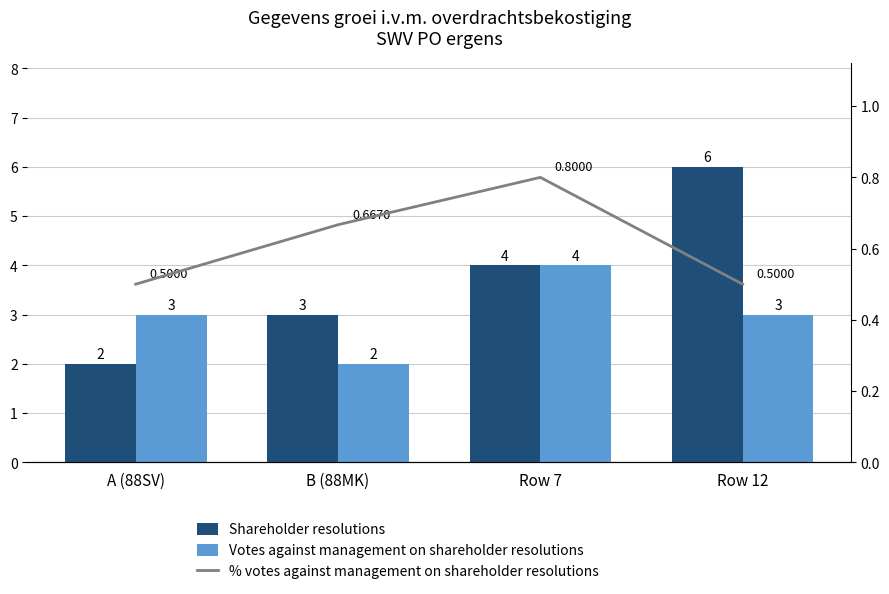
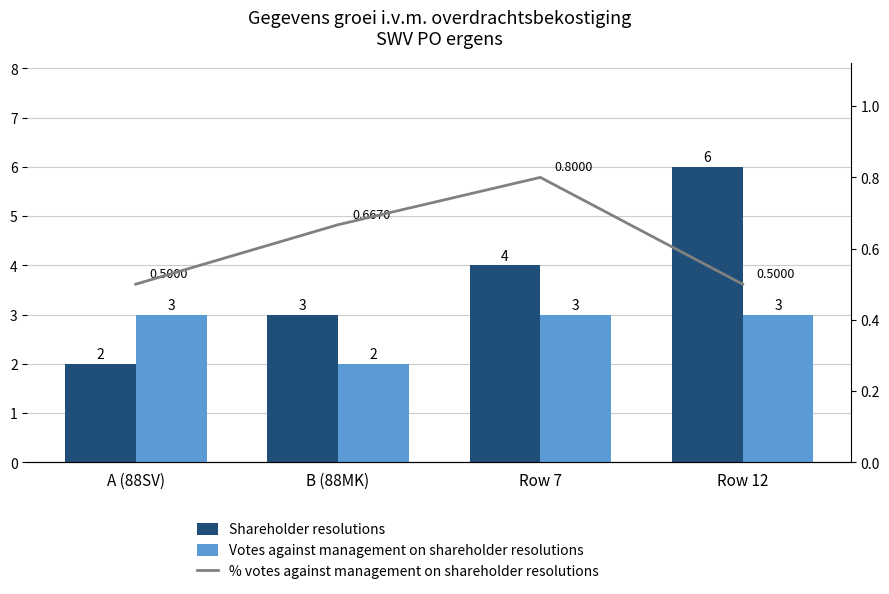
  {
    "Shareholder resolutions": {
      "A (88SV)": 2,
      "B (88MK)": 3,
      "Row 7": 4,
      "Row 12": 6
    },
    "Votes against management on shareholder resolutions": {
      "A (88SV)": 3,
      "B (88MK)": 2,
-     "Row 7": 4,
+     "Row 7": 3,
      "Row 12": 3
    },
    "% votes against management on shareholder resolutions": {
      "A (88SV)": 0.5000,
      "B (88MK)": 0.6670,
      "Row 7": 0.8000,
      "Row 12": 0.5000
    }
  }
